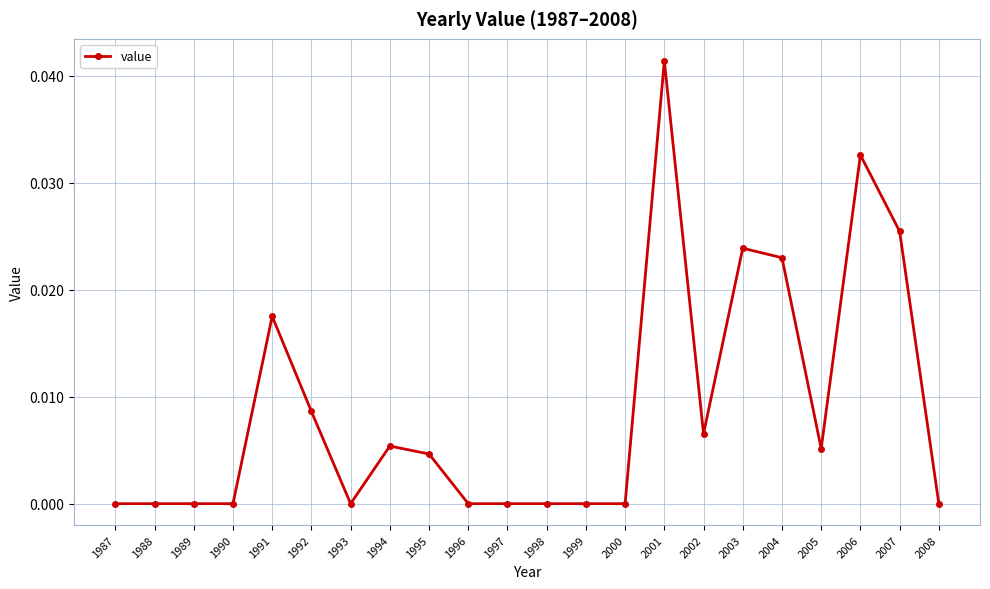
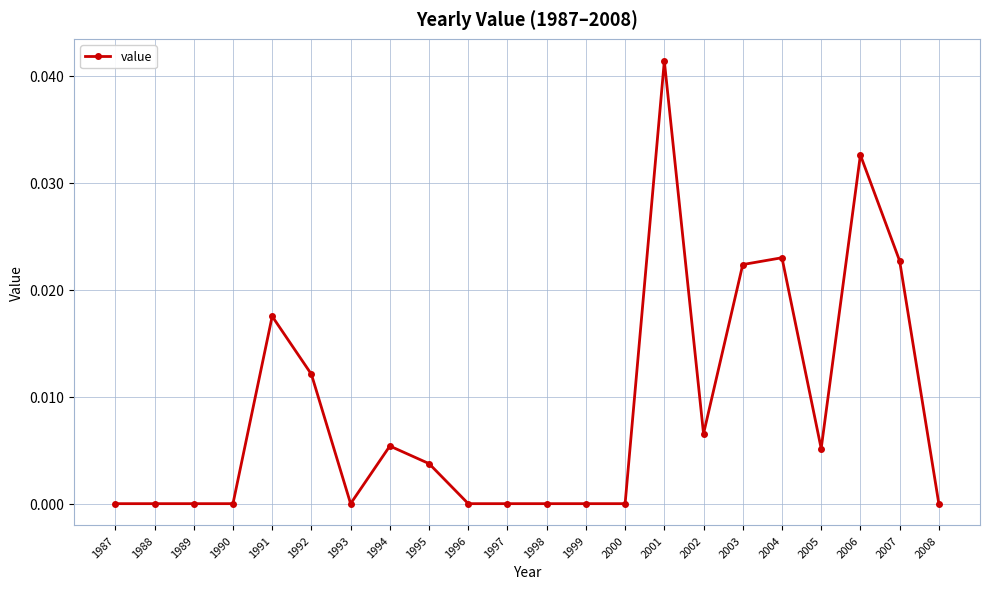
  {
    "1987": 0.0000,
    "1988": 0.0000,
    "1989": 0.0000,
    "1990": 0.0000,
    "1991": 0.0175,
-   "1992": 0.0086,
+   "1992": 0.0121,
    "1993": 0.0000,
    "1994": 0.0054,
-   "1995": 0.0046,
+   "1995": 0.0037,
    "1996": 0.0000,
    "1997": 0.0000,
    "1998": 0.0000,
    "1999": 0.0000,
    "2000": 0.0000,
    "2001": 0.0414,
    "2002": 0.0065,
-   "2003": 0.0239,
+   "2003": 0.0223,
    "2004": 0.0230,
    "2005": 0.0052,
    "2006": 0.0326,
-   "2007": 0.0255,
+   "2007": 0.0227,
    "2008": 0.0000
  }
